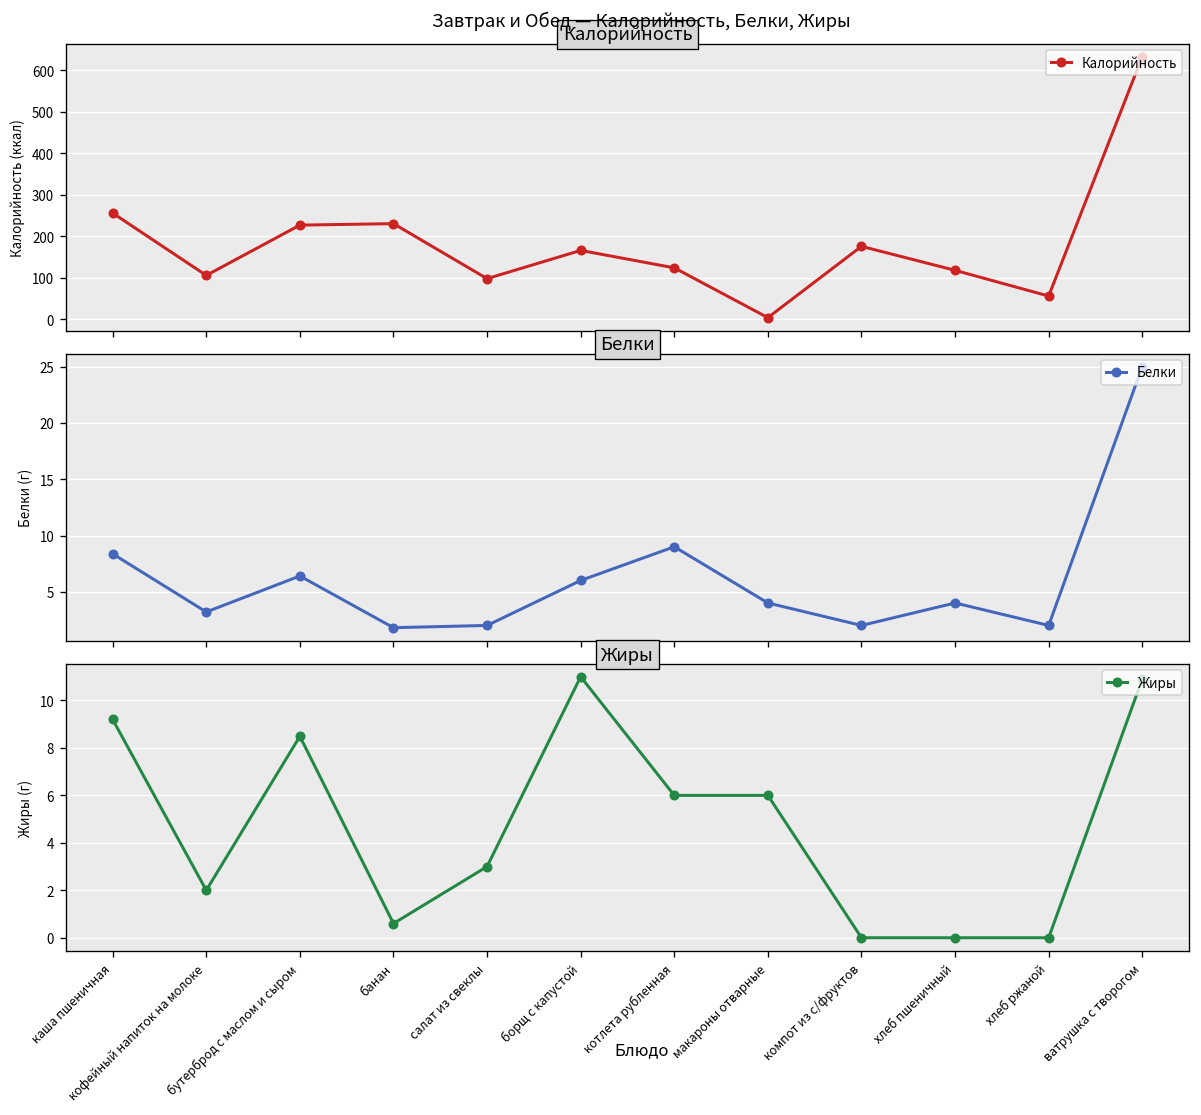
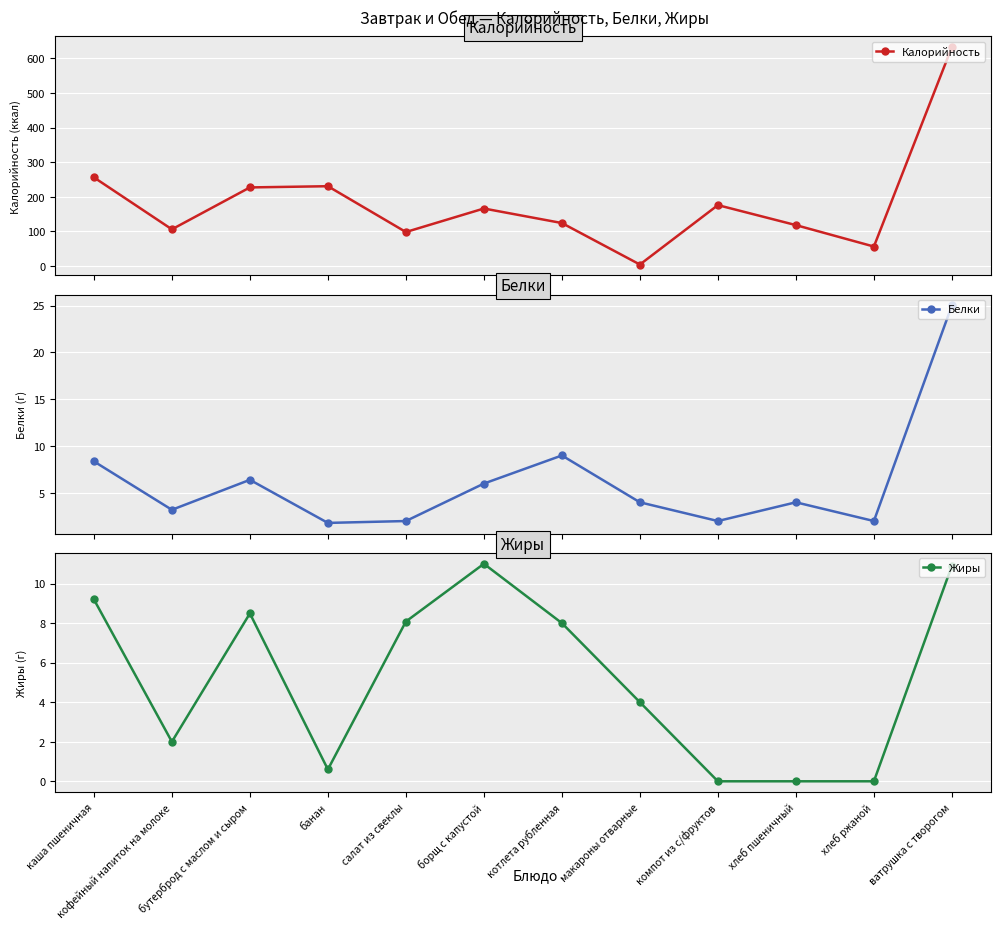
  {
    "Жиры": {
      "каша пшеничная": 9.2,
      "кофейный напиток на молоке": 2.0,
      "бутерброд с маслом и сыром": 8.5,
      "банан": 0.6,
-     "салат из свеклы": 3.0,
+     "салат из свеклы": 8.1,
      "борщ с капустой": 11.0,
-     "котлета рубленная": 6,
-     "макароны отварные": 6,
+     "котлета рубленная": 8,
+     "макароны отварные": 4,
      "компот из с/фруктов": 0.0,
      "хлеб пшеничный": 0.0,
      "хлеб ржаной": 0.0
    }
  }
